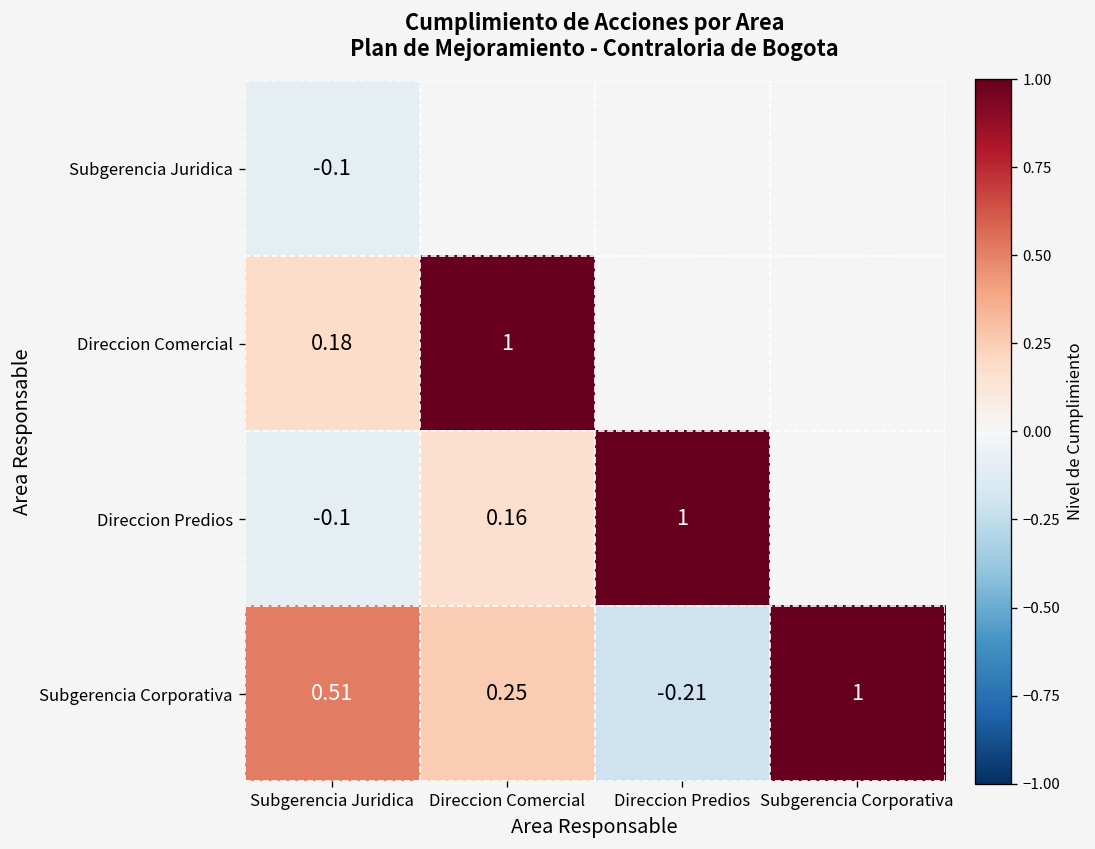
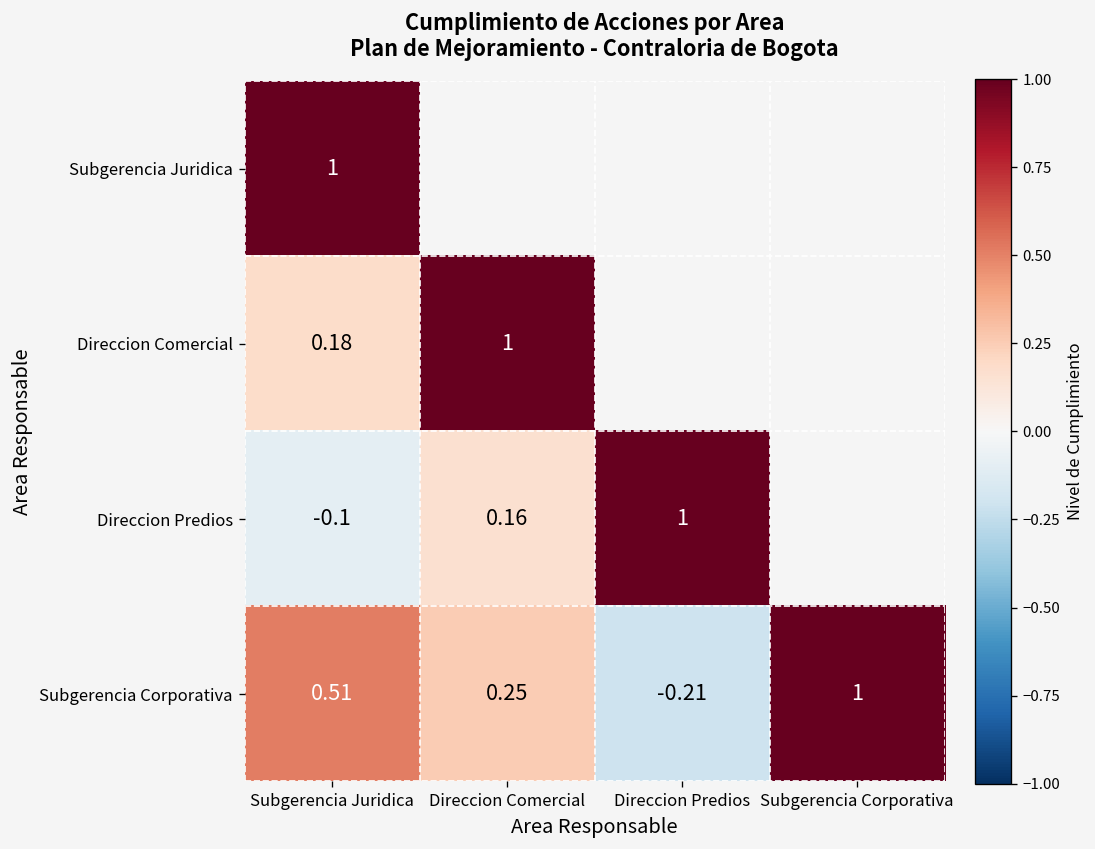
  {
    "Subgerencia Juridica": {
-     "Subgerencia Juridica": -0.1
+     "Subgerencia Juridica": 1
    },
    "Direccion Comercial": {
      "Subgerencia Juridica": 0.18,
      "Direccion Comercial": 1
    },
    "Direccion Predios": {
      "Subgerencia Juridica": -0.1,
      "Direccion Comercial": 0.16,
      "Direccion Predios": 1
    },
    "Subgerencia Corporativa": {
      "Subgerencia Juridica": 0.51,
      "Direccion Comercial": 0.25,
      "Direccion Predios": -0.21,
      "Subgerencia Corporativa": 1
    }
  }
